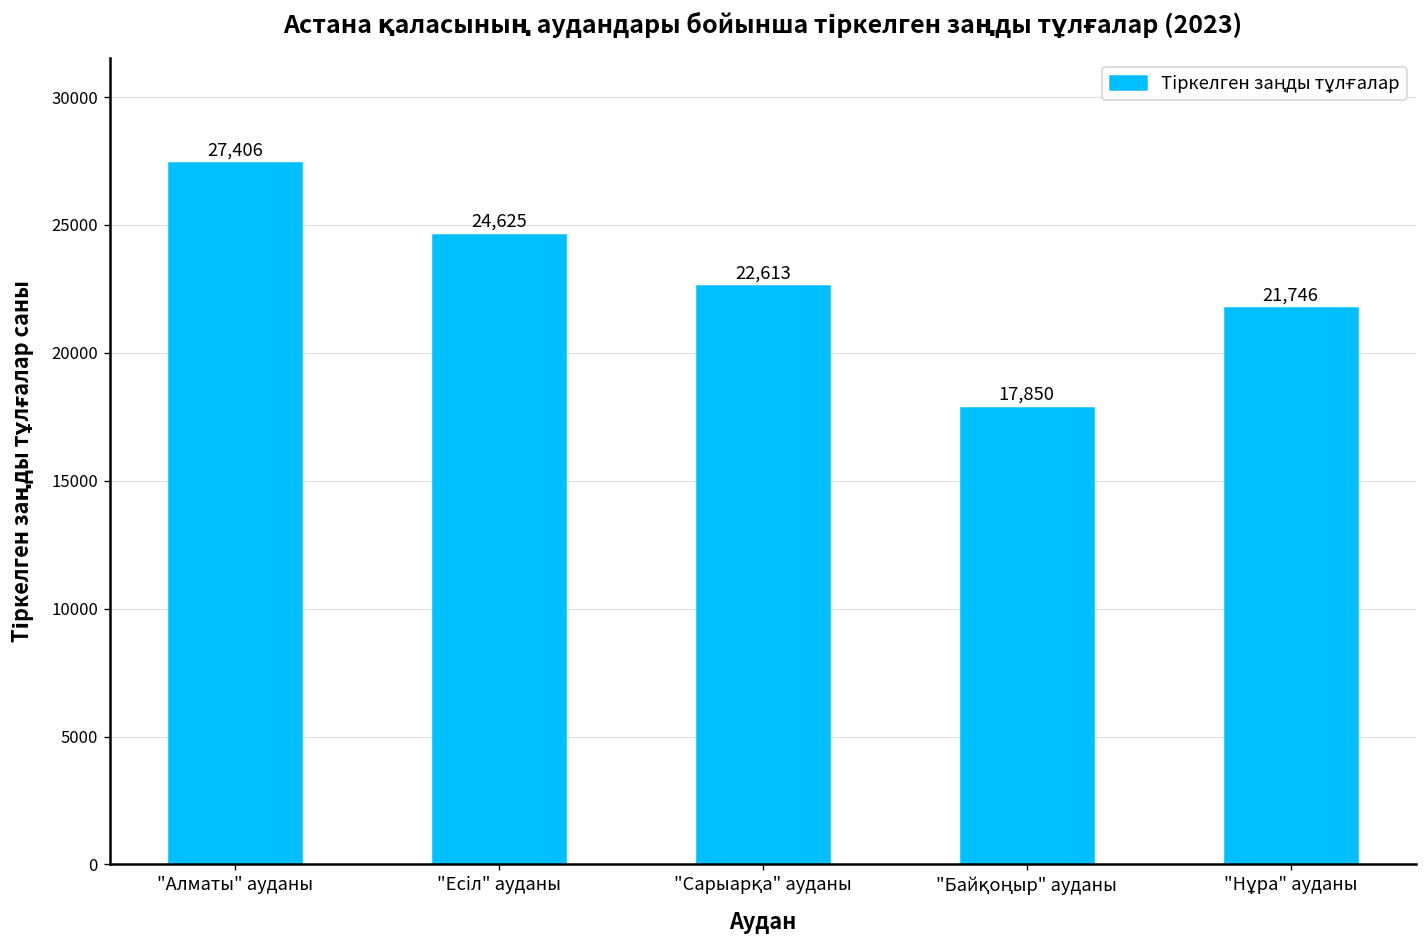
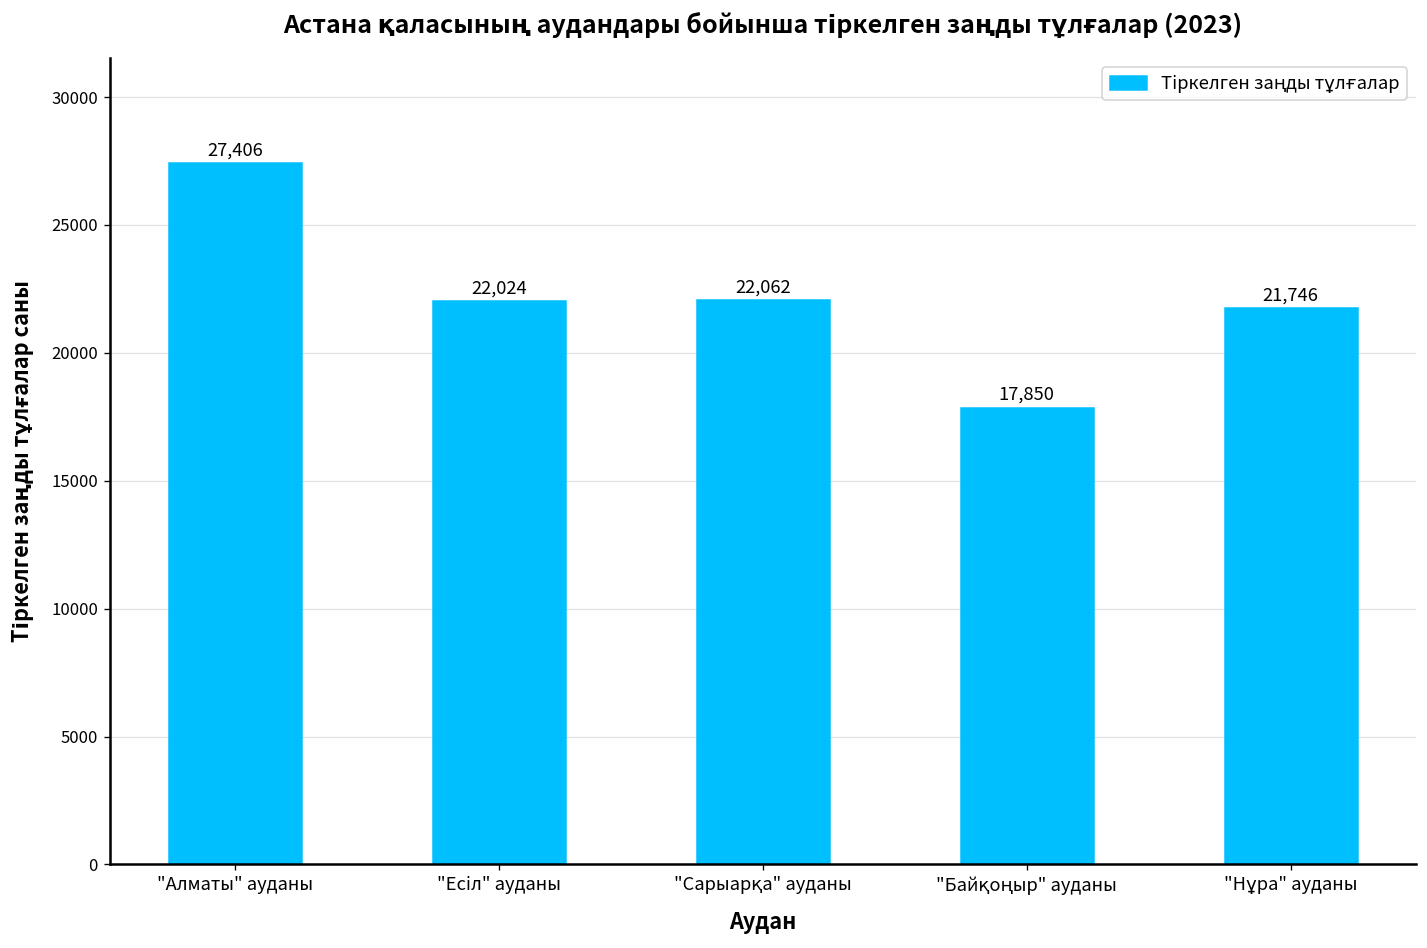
  {
    "\"Алматы\" ауданы": "27,406",
-   "\"Есіл\" ауданы": "24,625",
-   "\"Сарыарқа\" ауданы": "22,613",
+   "\"Есіл\" ауданы": "22,024",
+   "\"Сарыарқа\" ауданы": "22,062",
    "\"Байқоңыр\" ауданы": "17,850",
    "\"Нұра\" ауданы": "21,746"
  }
